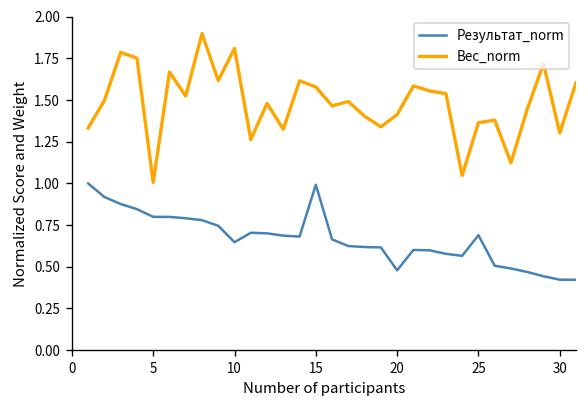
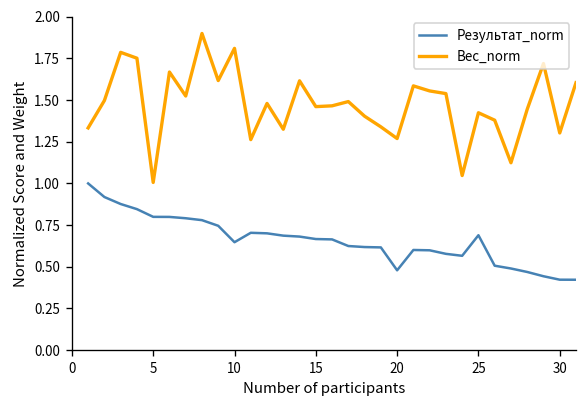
  {
    "Результат_norm": {
      "5": 0.80,
      "10": 0.65,
-     "15": 0.99,
+     "15": 0.67,
      "20": 0.48,
      "25": 0.69,
      "30": 0.42
    },
    "Вес_norm": {
      "5": 1.01,
      "10": 1.81,
-     "15": 1.58,
-     "20": 1.41,
-     "25": 1.37,
+     "15": 1.46,
+     "20": 1.27,
+     "25": 1.42,
      "30": 1.30
    }
  }
